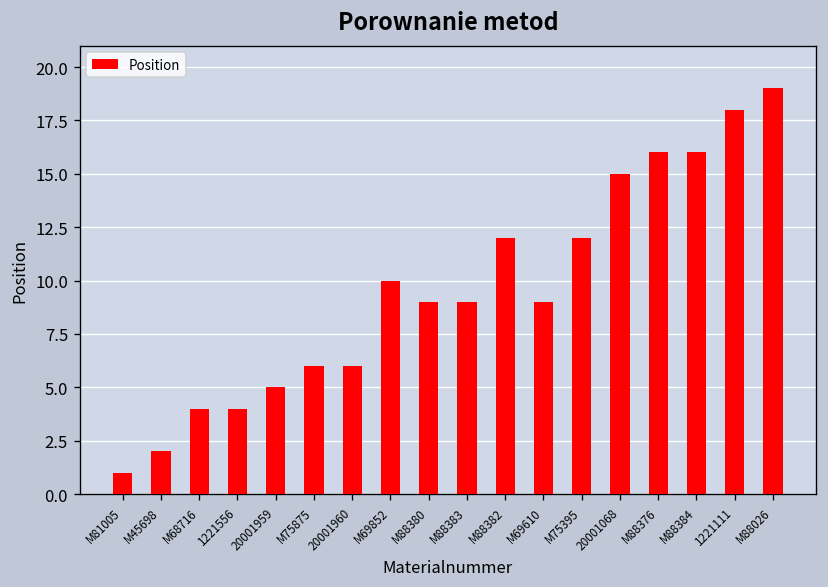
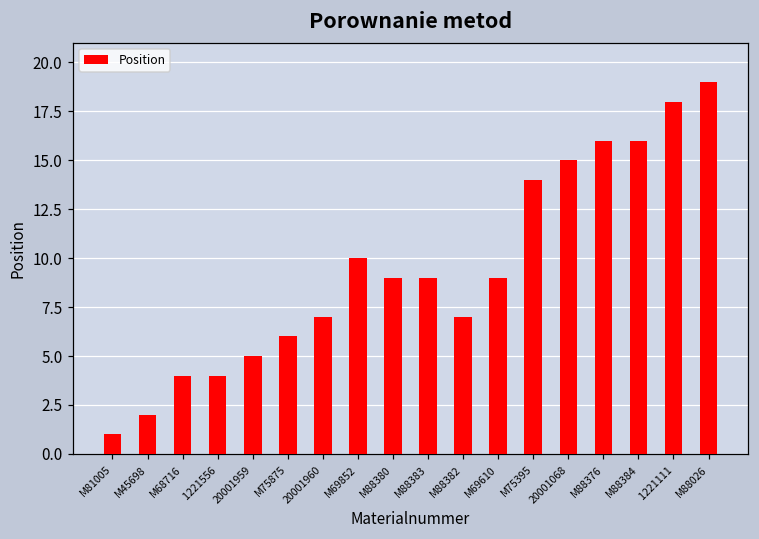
  {
    "M81005": 1,
    "M45698": 2,
    "M68716": 4,
    "1221556": 4,
    "20001959": 5,
    "M75875": 6,
-   "20001960": 6,
+   "20001960": 7,
    "M69852": 10,
    "M88380": 9,
    "M88383": 9,
-   "M88382": 12,
+   "M88382": 7,
    "M69610": 9,
-   "M75395": 12,
+   "M75395": 14,
    "20001068": 15,
    "M88376": 16,
    "M88384": 16,
    "1221111": 18,
    "M88026": 19
  }
